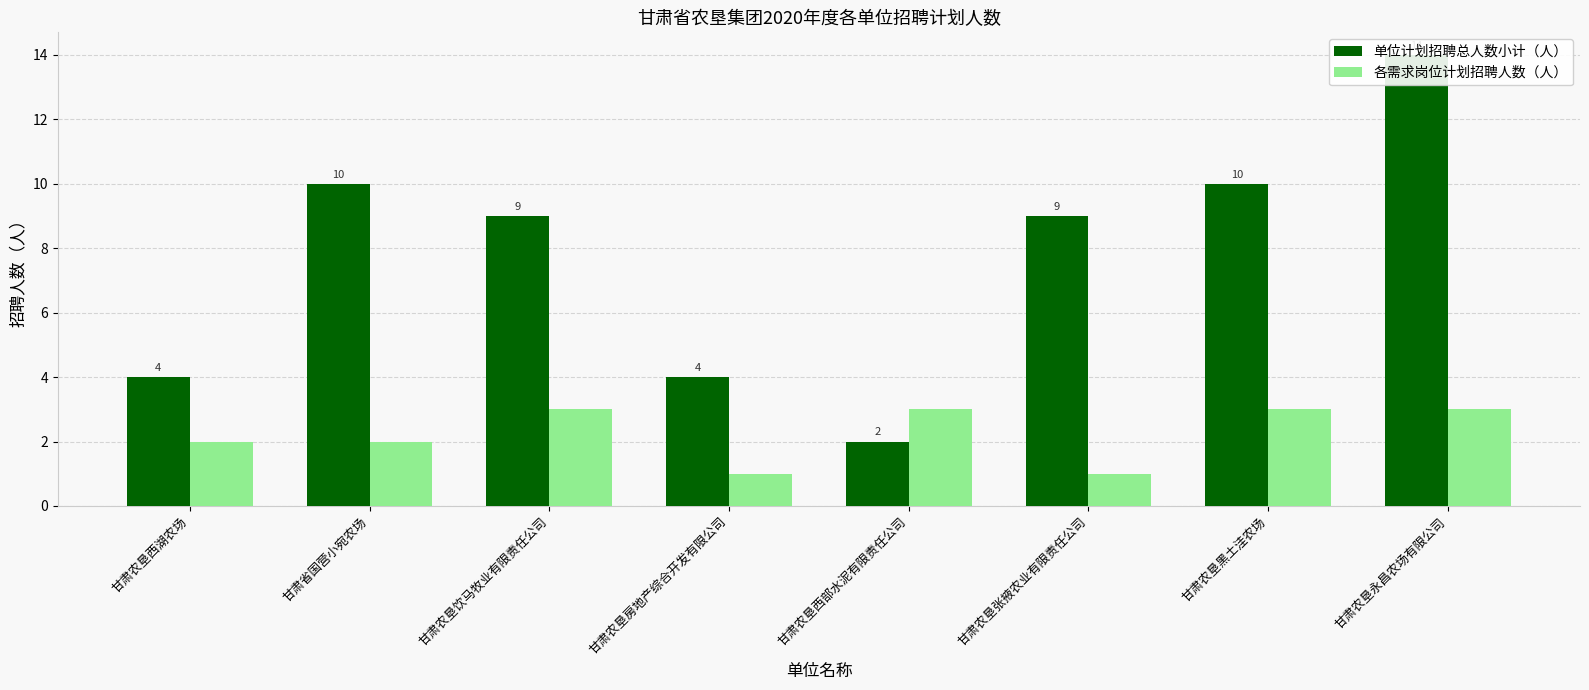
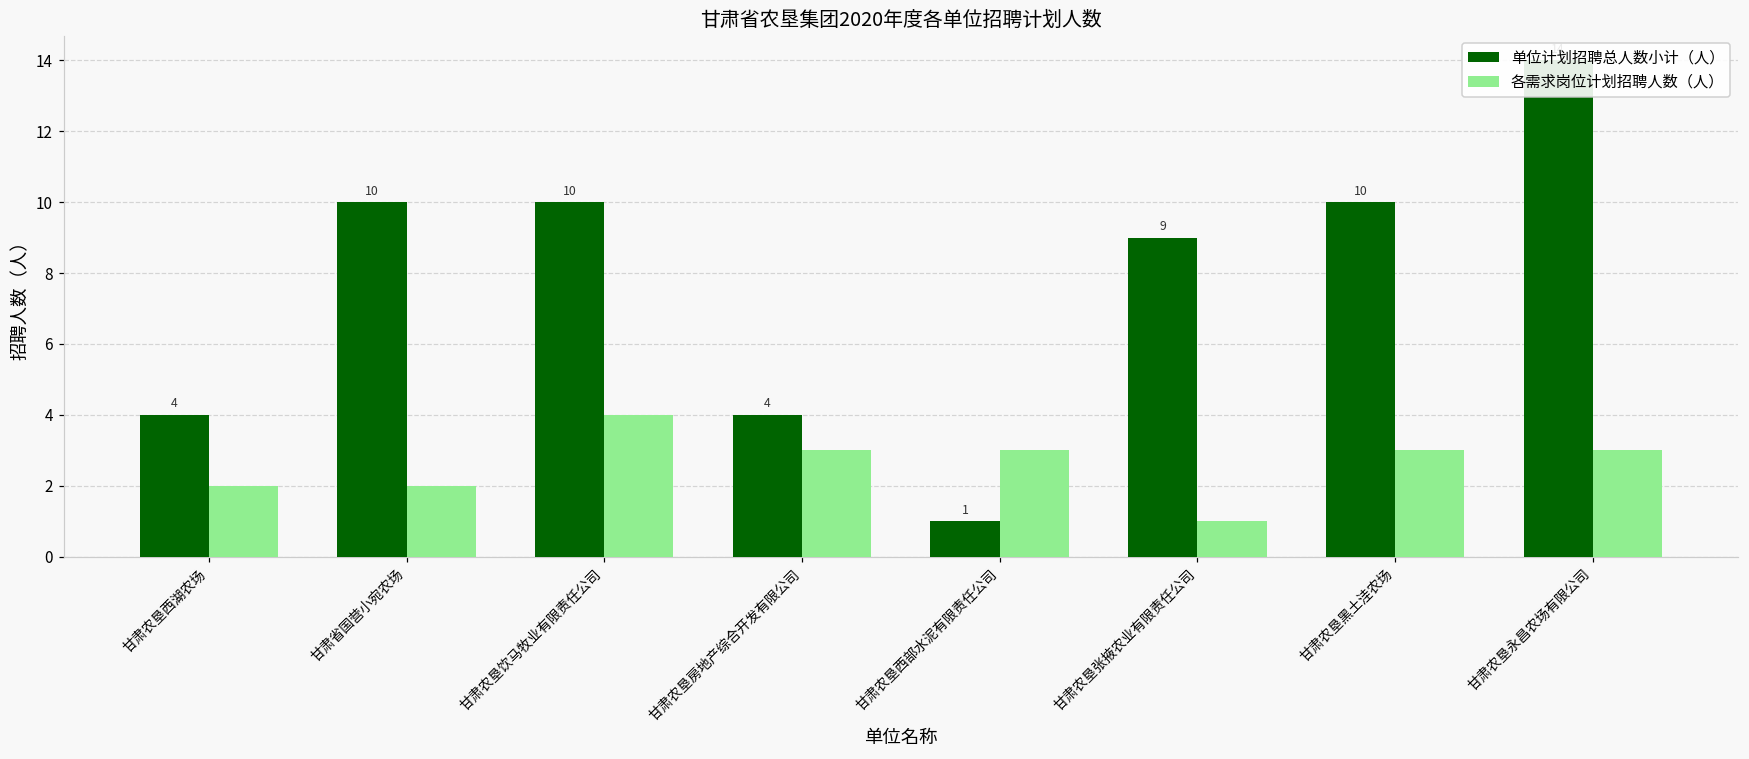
  {
    "单位计划招聘总人数小计（人）": {
      "甘肃农垦西湖农场": 4,
      "甘肃省国营小宛农场": 10,
-     "甘肃农垦饮马牧业有限责任公司": 9,
+     "甘肃农垦饮马牧业有限责任公司": 10,
      "甘肃农垦房地产综合开发有限公司": 4,
-     "甘肃农垦西部水泥有限责任公司": 2,
+     "甘肃农垦西部水泥有限责任公司": 1,
      "甘肃农垦张掖农业有限责任公司": 9,
      "甘肃农垦黑土洼农场": 10
    },
    "各需求岗位计划招聘人数（人）": {
      "甘肃农垦西湖农场": 2,
      "甘肃省国营小宛农场": 2,
-     "甘肃农垦饮马牧业有限责任公司": 3,
-     "甘肃农垦房地产综合开发有限公司": 1,
+     "甘肃农垦饮马牧业有限责任公司": 4,
+     "甘肃农垦房地产综合开发有限公司": 3,
      "甘肃农垦西部水泥有限责任公司": 3,
      "甘肃农垦张掖农业有限责任公司": 1,
      "甘肃农垦黑土洼农场": 3,
      "甘肃农垦永昌农场有限公司": 3
    }
  }
